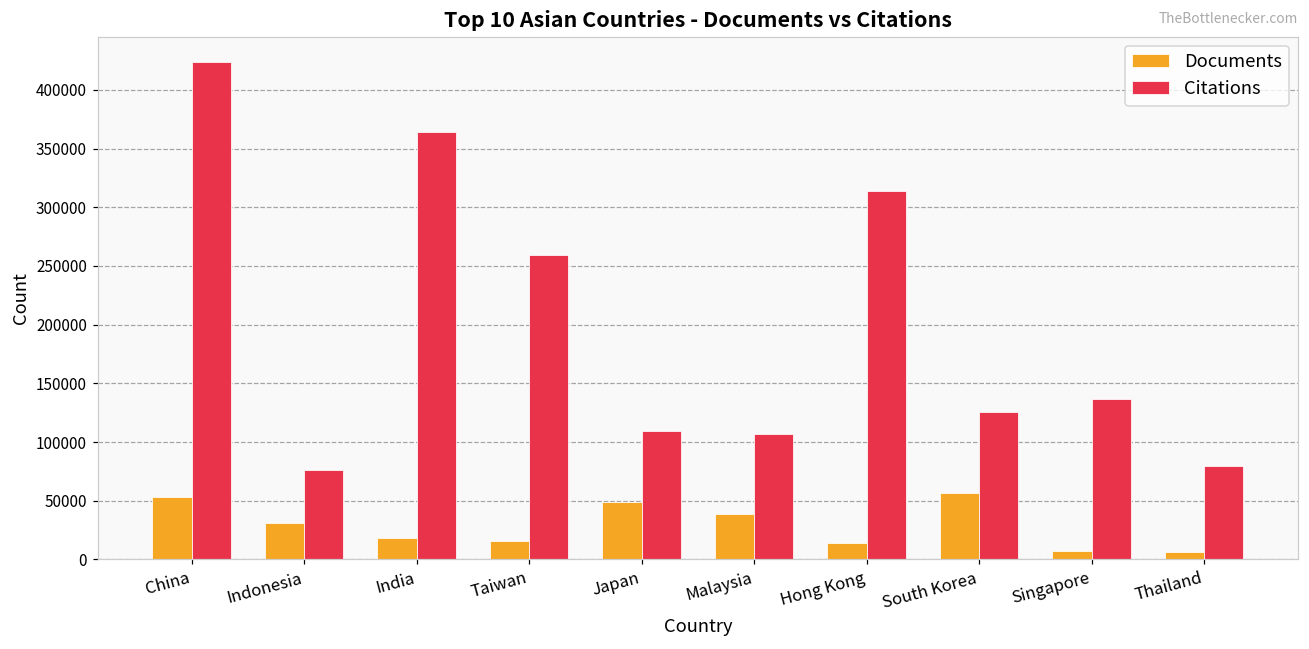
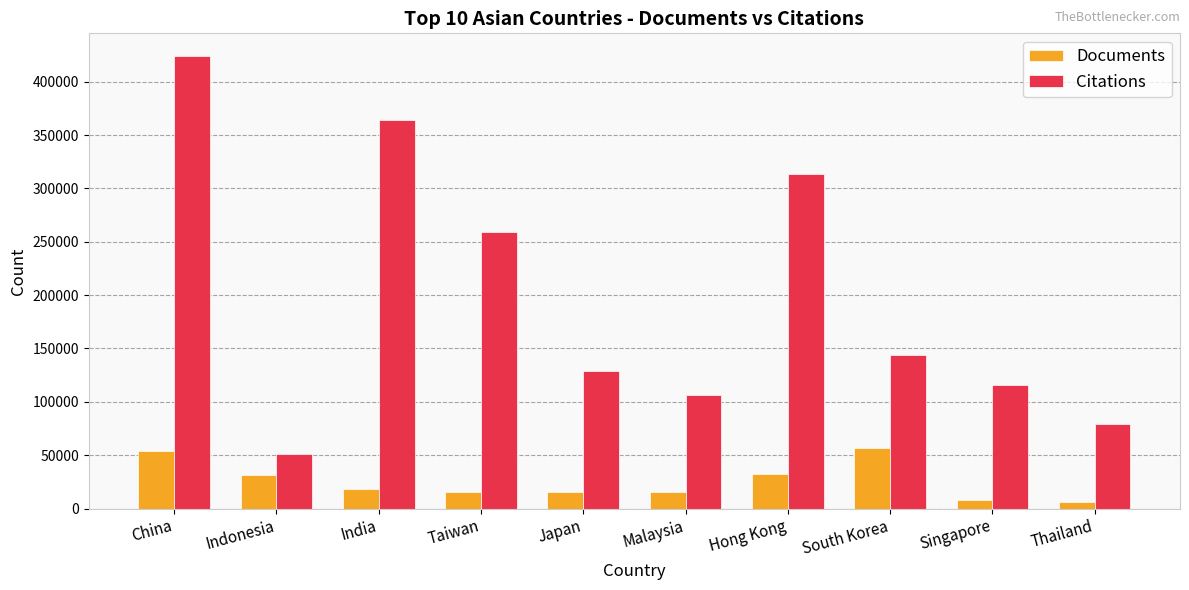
  {
    "Documents": {
      "China": 53000,
      "Indonesia": 31000,
      "India": 19000,
      "Taiwan": 16000,
-     "Japan": 49000,
-     "Malaysia": 39000,
-     "Hong Kong": 14000,
+     "Japan": 16000,
+     "Malaysia": 16000,
+     "Hong Kong": 32000,
      "South Korea": 57000,
      "Singapore": 8000,
      "Thailand": 6000
    },
    "Citations": {
      "China": 424000,
-     "Indonesia": 76000,
+     "Indonesia": 51000,
      "India": 364000,
      "Taiwan": 259000,
-     "Japan": 110000,
+     "Japan": 129000,
      "Malaysia": 107000,
      "Hong Kong": 314000,
-     "South Korea": 126000,
-     "Singapore": 137000,
+     "South Korea": 144000,
+     "Singapore": 116000,
      "Thailand": 79000
    }
  }
